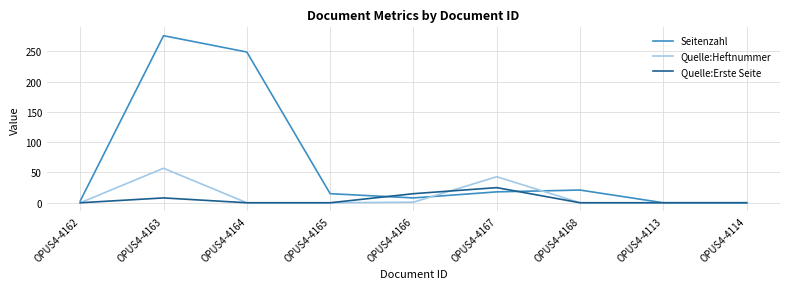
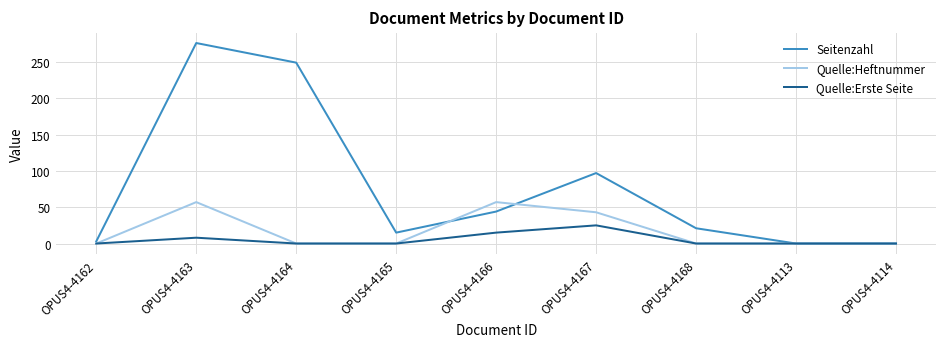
  {
    "Seitenzahl": {
      "OPUS4-4163": 280,
      "OPUS4-4164": 250,
      "OPUS4-4165": 20,
-     "OPUS4-4166": 10,
-     "OPUS4-4167": 20,
+     "OPUS4-4166": 40,
+     "OPUS4-4167": 100,
      "OPUS4-4168": 20
    },
    "Quelle:Heftnummer": {
      "OPUS4-4163": 60,
-     "OPUS4-4166": 0,
+     "OPUS4-4166": 60,
      "OPUS4-4167": 40
    },
    "Quelle:Erste Seite": {
      "OPUS4-4163": 10,
      "OPUS4-4166": 20,
      "OPUS4-4167": 30
    }
  }
